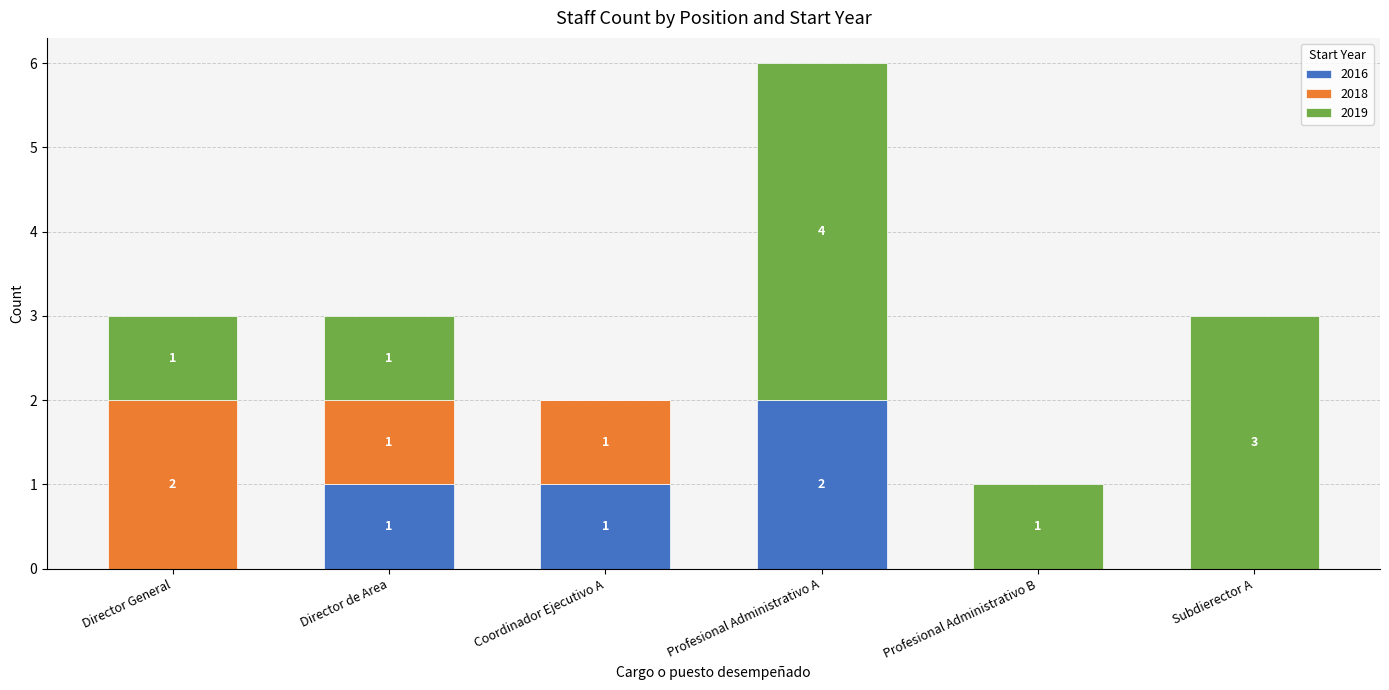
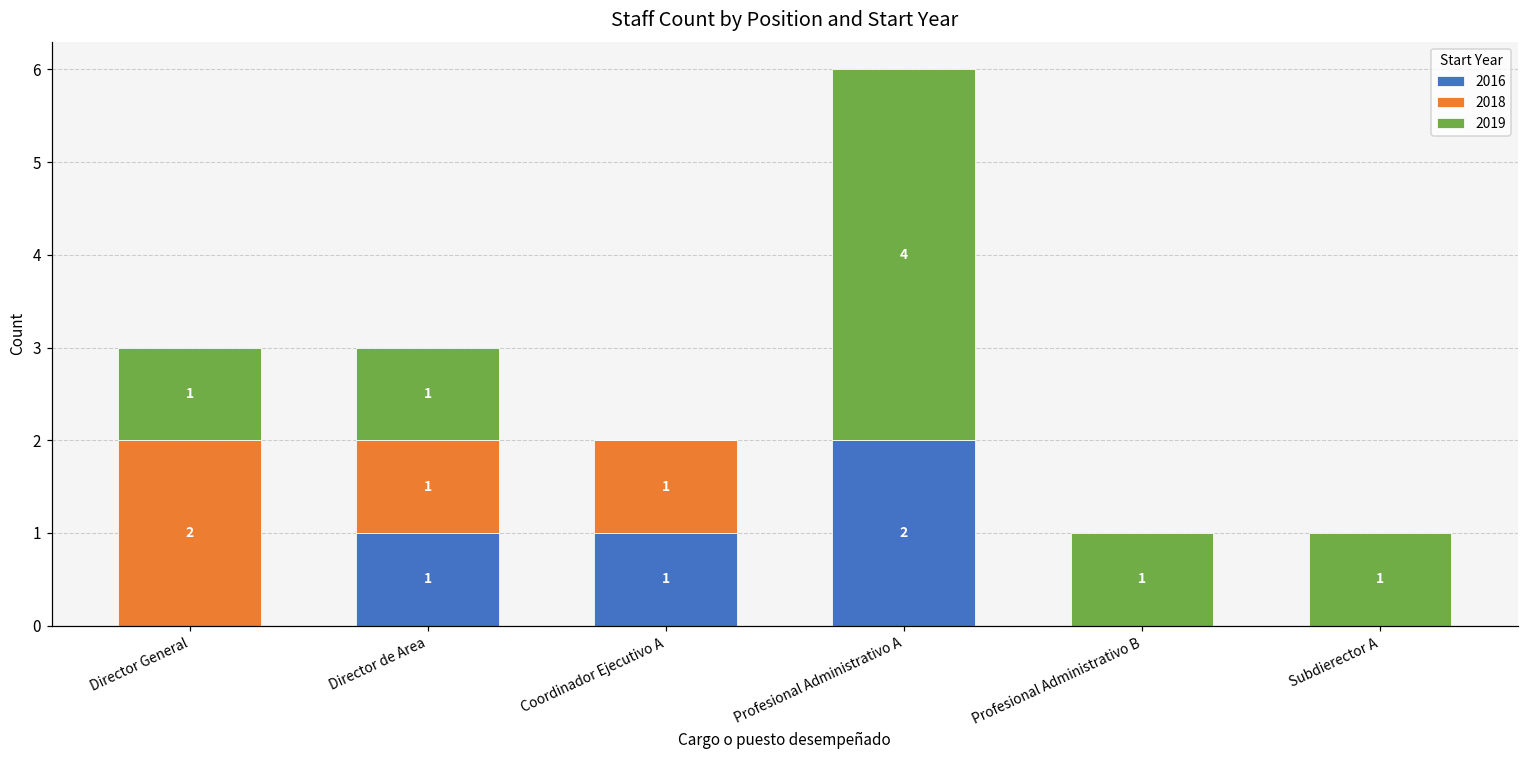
  {
    "2016": {
      "Director de Area": 1,
      "Coordinador Ejecutivo A": 1,
      "Profesional Administrativo A": 2
    },
    "2018": {
      "Director General": 2,
      "Director de Area": 1,
      "Coordinador Ejecutivo A": 1
    },
    "2019": {
      "Director General": 1,
      "Director de Area": 1,
      "Profesional Administrativo A": 4,
      "Profesional Administrativo B": 1,
-     "Subdierector A": 3
+     "Subdierector A": 1
    }
  }
